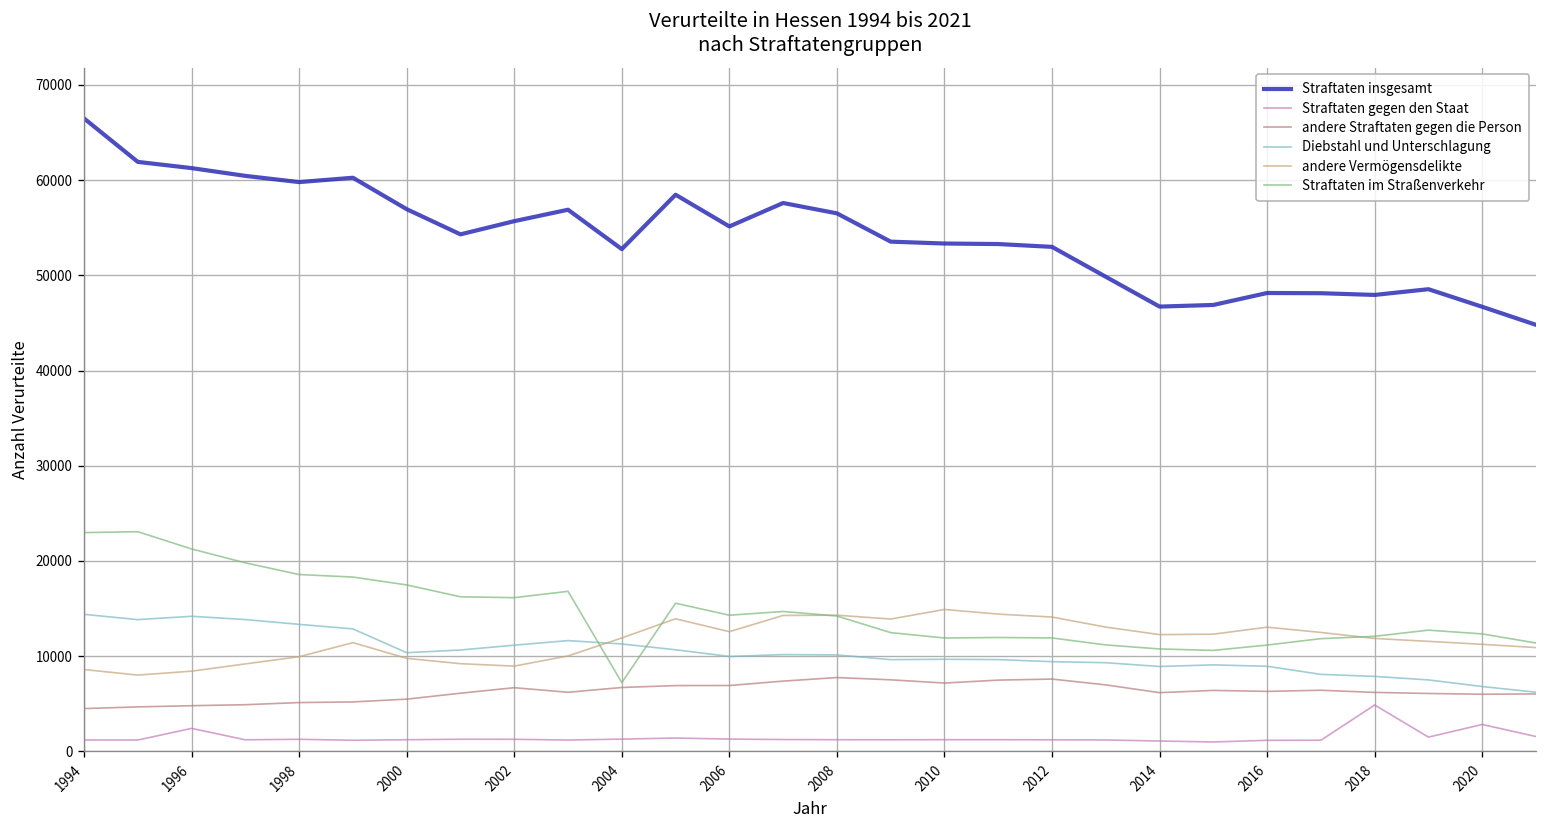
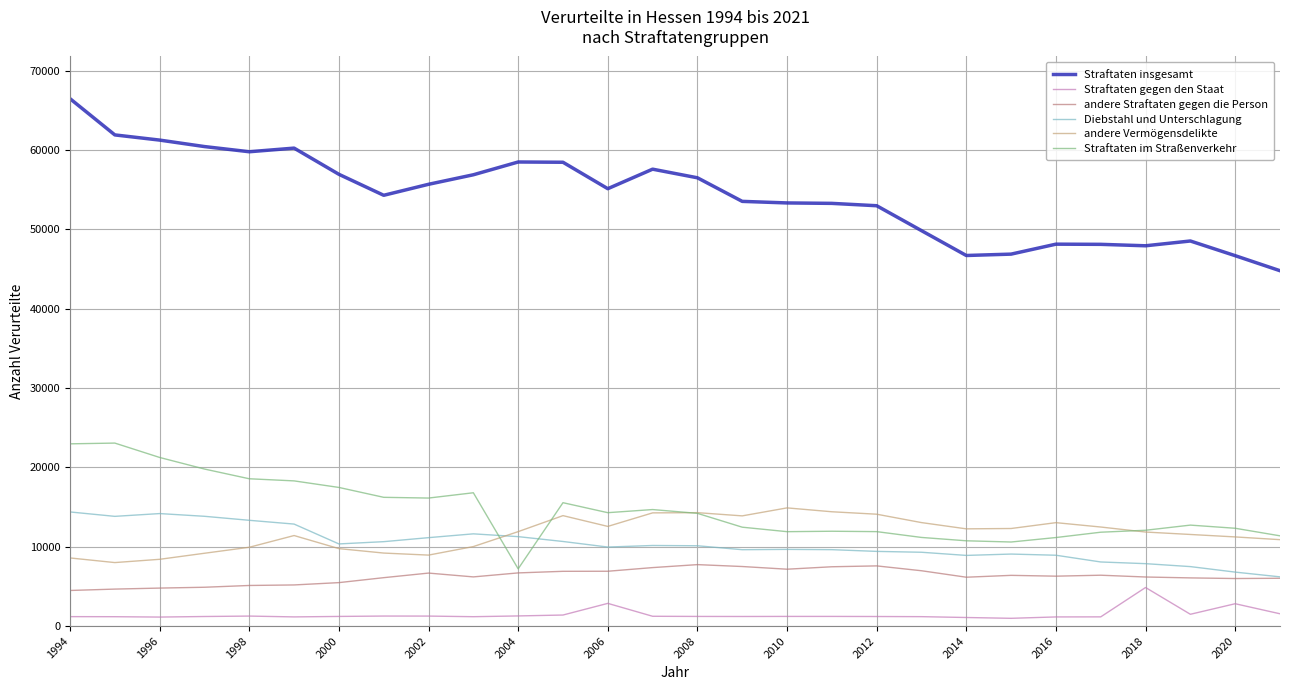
  {
    "Straftaten insgesamt": {
      "1994": 66000,
      "1996": 61000,
      "1998": 60000,
      "2000": 57000,
      "2002": 56000,
-     "2004": 53000,
+     "2004": 59000,
      "2006": 55000,
      "2008": 57000,
      "2010": 53000,
      "2012": 53000,
      "2014": 47000,
      "2016": 48000,
      "2018": 48000,
      "2020": 47000
    },
    "Straftaten gegen den Staat": {
      "1994": 1000,
-     "1996": 2000,
+     "1996": 1000,
      "1998": 1000,
      "2000": 1000,
      "2002": 1000,
      "2004": 1000,
-     "2006": 1000,
+     "2006": 3000,
      "2008": 1000,
      "2010": 1000,
      "2012": 1000,
      "2014": 1000,
      "2016": 1000,
      "2018": 5000,
      "2020": 3000
    },
    "Diebstahl und Unterschlagung": {
      "1994": 14000,
      "1996": 14000,
      "1998": 13000,
      "2000": 10000,
      "2002": 11000,
      "2004": 11000,
      "2006": 10000,
      "2008": 10000,
      "2010": 10000,
      "2012": 9000,
      "2014": 9000,
      "2016": 9000,
      "2018": 8000,
      "2020": 7000
    },
    "Straftaten im Straßenverkehr": {
      "1994": 23000,
      "1996": 21000,
      "1998": 19000,
      "2000": 17000,
      "2002": 16000,
      "2004": 7000,
      "2006": 14000,
      "2010": 12000,
      "2012": 12000,
      "2014": 11000,
      "2016": 11000,
      "2020": 12000
    }
  }
